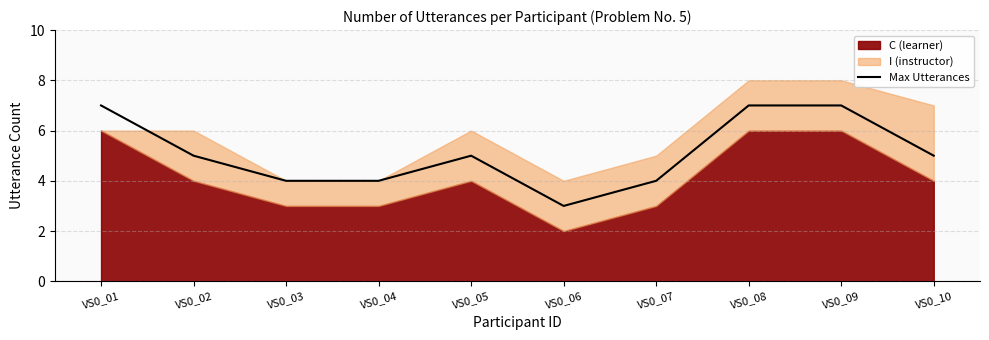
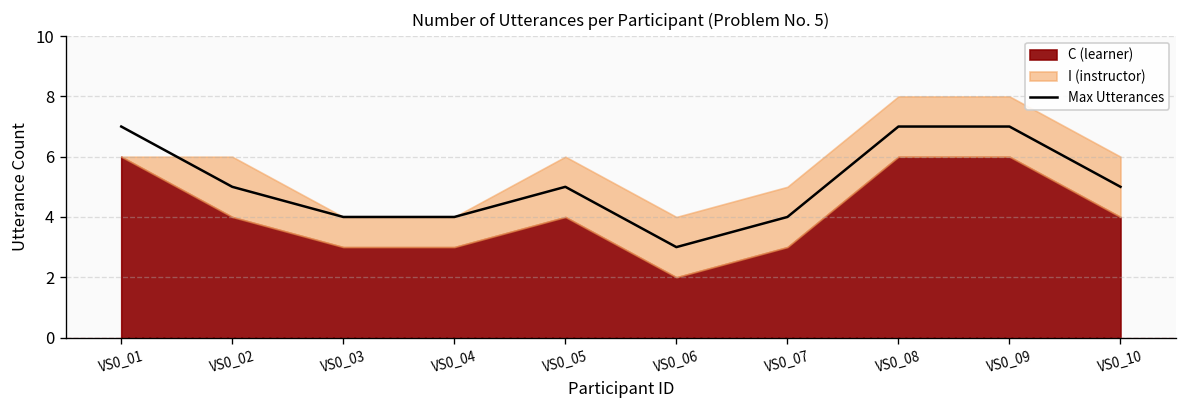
  {
    "Max Utterances": {
      "VS0_01": 7,
      "VS0_02": 5,
      "VS0_05": 5,
      "VS0_06": 3,
      "VS0_07": 4,
      "VS0_08": 7,
      "VS0_09": 7,
      "VS0_10": 5
    },
    "C (learner)": {
      "VS0_02": 4,
      "VS0_03": 3,
      "VS0_04": 3,
      "VS0_05": 4,
      "VS0_06": 2,
      "VS0_07": 3,
      "VS0_08": 6,
      "VS0_09": 6,
      "VS0_10": 4
    },
    "I (instructor)": {
      "VS0_02": 2,
      "VS0_05": 2,
      "VS0_06": 2,
      "VS0_07": 2,
      "VS0_08": 2,
      "VS0_09": 2,
-     "VS0_10": 3
+     "VS0_10": 2
    }
  }
